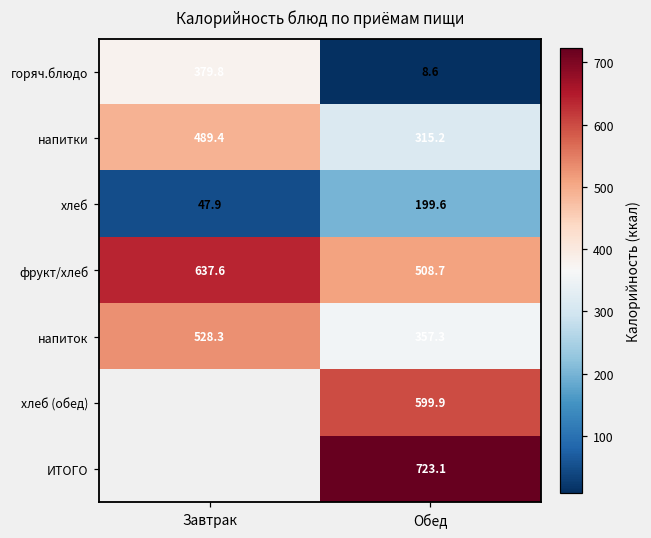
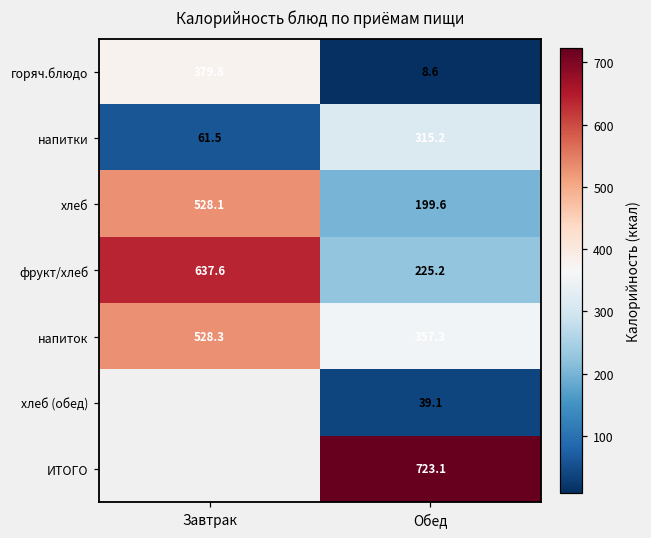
  {
    "горяч.блюдо": {
      "Обед": 8.6
    },
    "напитки": {
-     "Завтрак": 489.4
+     "Завтрак": 61.5
    },
    "хлеб": {
-     "Завтрак": 47.9,
+     "Завтрак": 528.1,
      "Обед": 199.6
    },
    "фрукт/хлеб": {
      "Завтрак": 637.6,
-     "Обед": 508.7
+     "Обед": 225.2
    },
    "напиток": {
      "Завтрак": 528.3
    },
    "хлеб (обед)": {
-     "Обед": 599.9
+     "Обед": 39.1
    },
    "ИТОГО": {
      "Обед": 723.1
    }
  }
